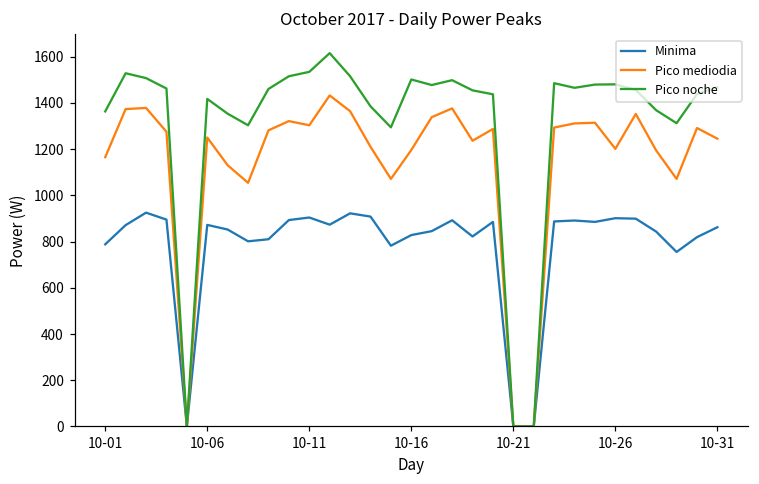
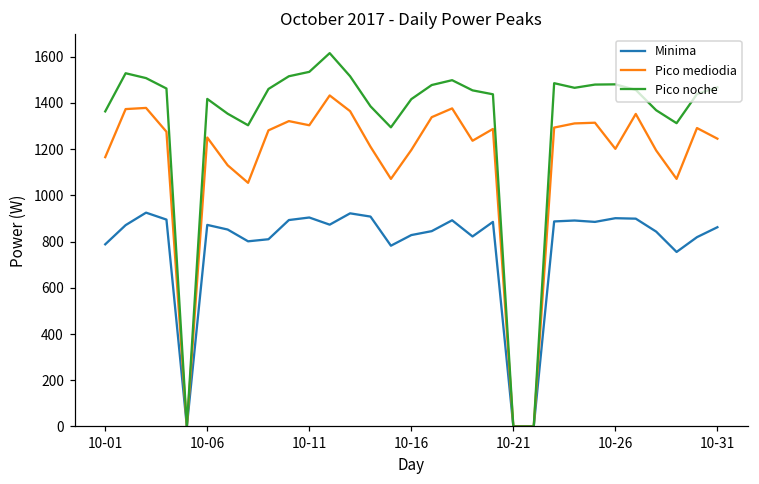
  {
    "Minima": {
      "10-01": 790,
      "10-06": 870,
      "10-11": 900,
      "10-16": 830,
      "10-26": 900,
      "10-31": 860
    },
    "Pico mediodia": {
      "10-01": 1170,
      "10-06": 1250,
      "10-11": 1300,
      "10-16": 1200,
      "10-26": 1200,
      "10-31": 1250
    },
    "Pico noche": {
      "10-01": 1360,
      "10-06": 1420,
      "10-11": 1530,
-     "10-16": 1500,
+     "10-16": 1420,
      "10-26": 1480
    }
  }
